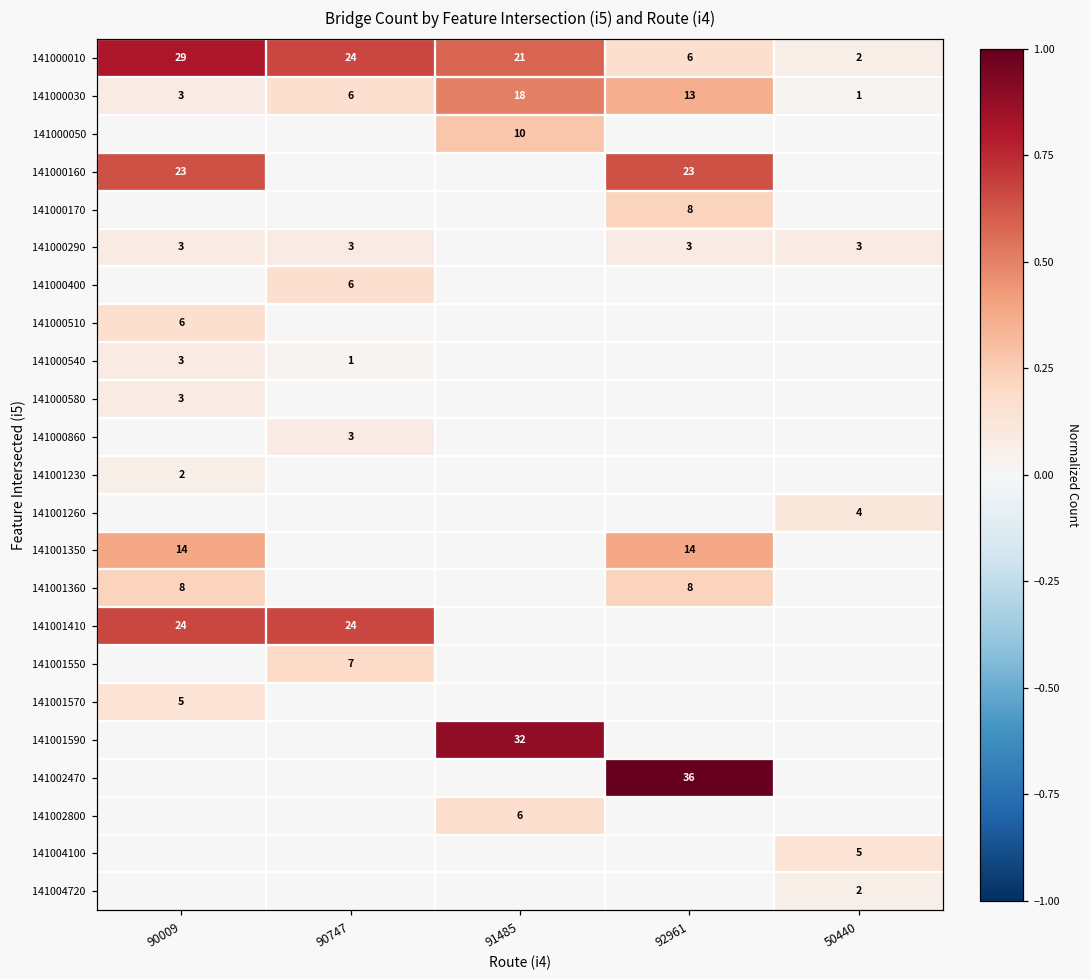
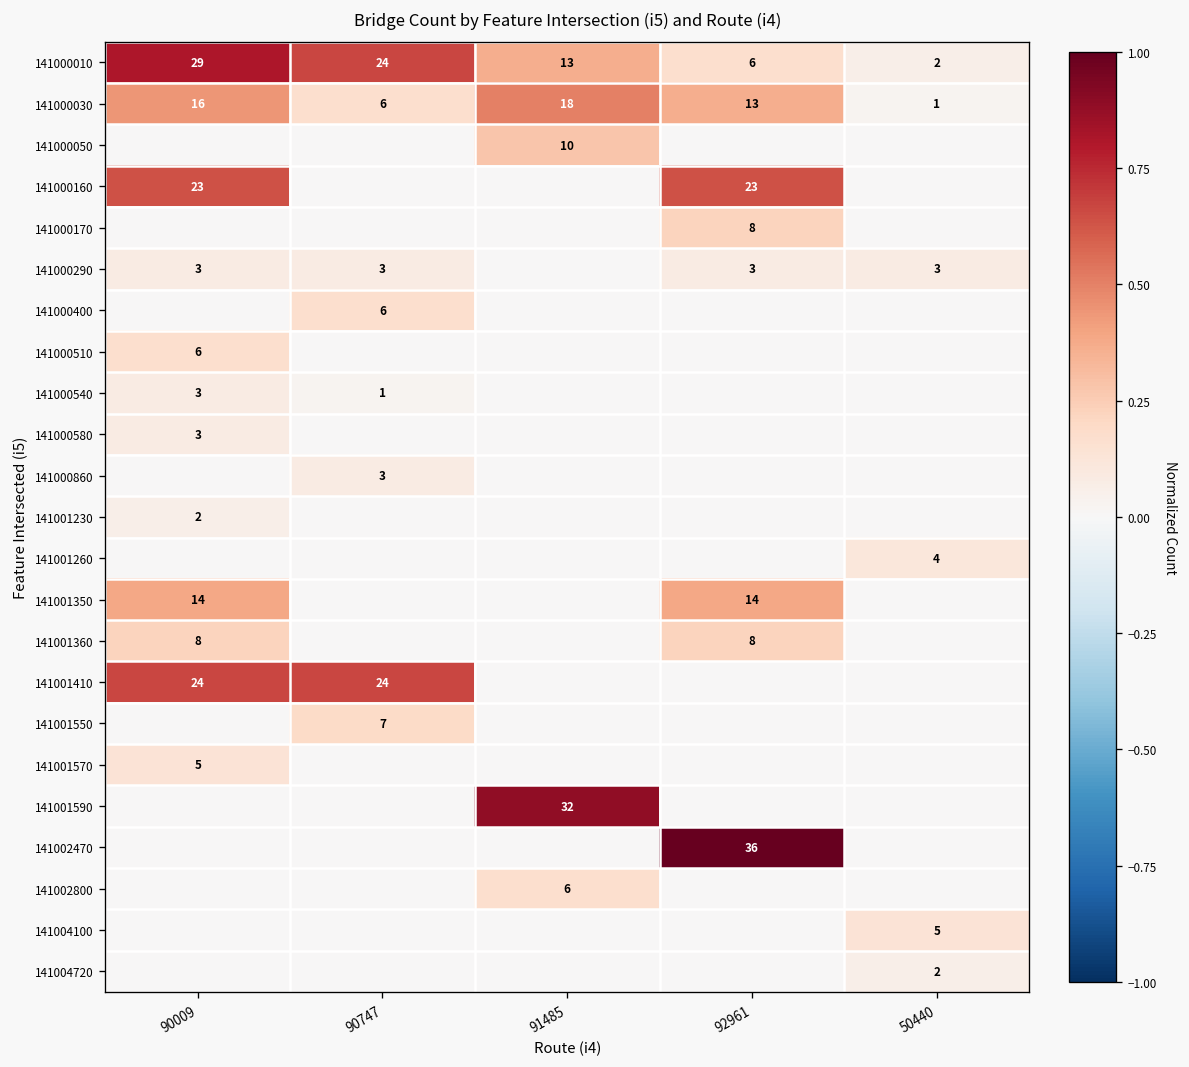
  {
    "141000010": {
      "90009": 29,
      "90747": 24,
-     "91485": 21,
+     "91485": 13,
      "92961": 6,
      "50440": 2
    },
    "141000030": {
-     "90009": 3,
+     "90009": 16,
      "90747": 6,
      "91485": 18,
      "92961": 13,
      "50440": 1
    },
    "141000050": {
      "91485": 10
    },
    "141000160": {
      "90009": 23,
      "92961": 23
    },
    "141000170": {
      "92961": 8
    },
    "141000290": {
      "90009": 3,
      "90747": 3,
      "92961": 3,
      "50440": 3
    },
    "141000400": {
      "90747": 6
    },
    "141000510": {
      "90009": 6
    },
    "141000540": {
      "90009": 3,
      "90747": 1
    },
    "141000580": {
      "90009": 3
    },
    "141000860": {
      "90747": 3
    },
    "141001230": {
      "90009": 2
    },
    "141001260": {
      "50440": 4
    },
    "141001350": {
      "90009": 14,
      "92961": 14
    },
    "141001360": {
      "90009": 8,
      "92961": 8
    },
    "141001410": {
      "90009": 24,
      "90747": 24
    },
    "141001550": {
      "90747": 7
    },
    "141001570": {
      "90009": 5
    },
    "141001590": {
      "91485": 32
    },
    "141002470": {
      "92961": 36
    },
    "141002800": {
      "91485": 6
    },
    "141004100": {
      "50440": 5
    },
    "141004720": {
      "50440": 2
    }
  }
